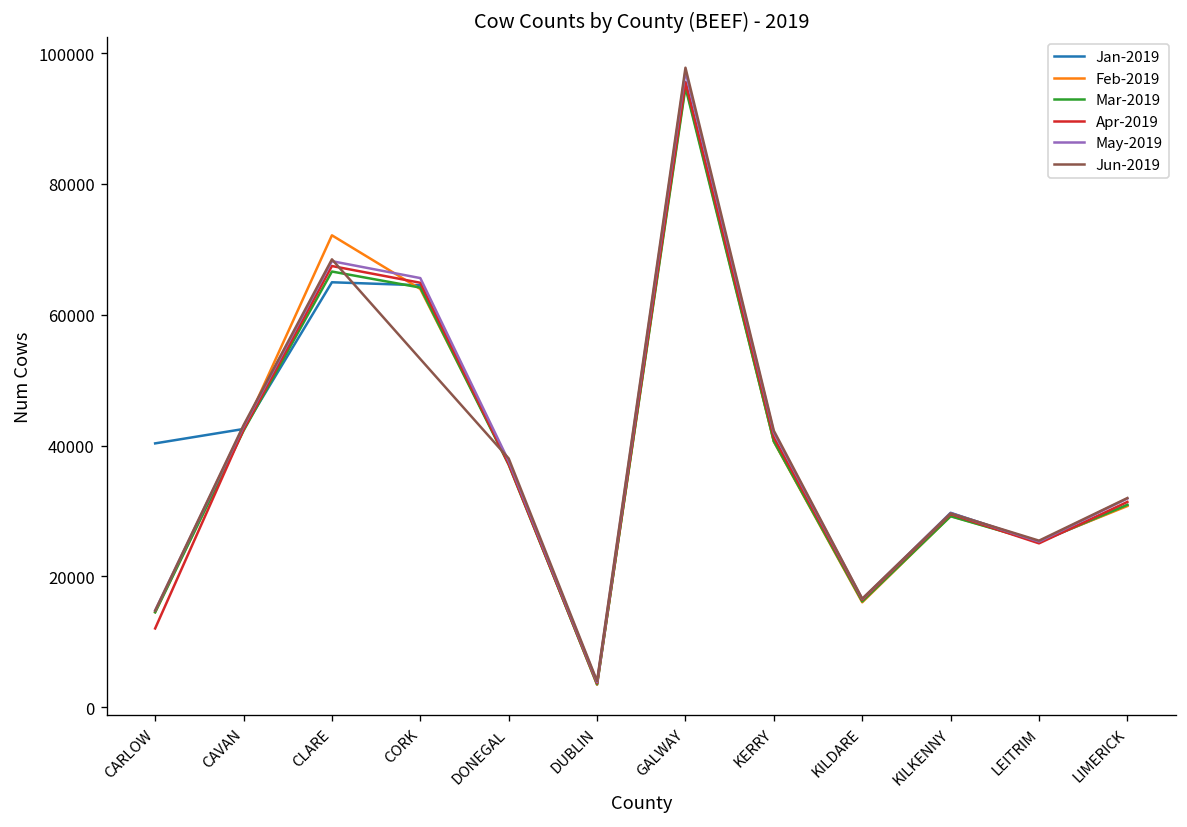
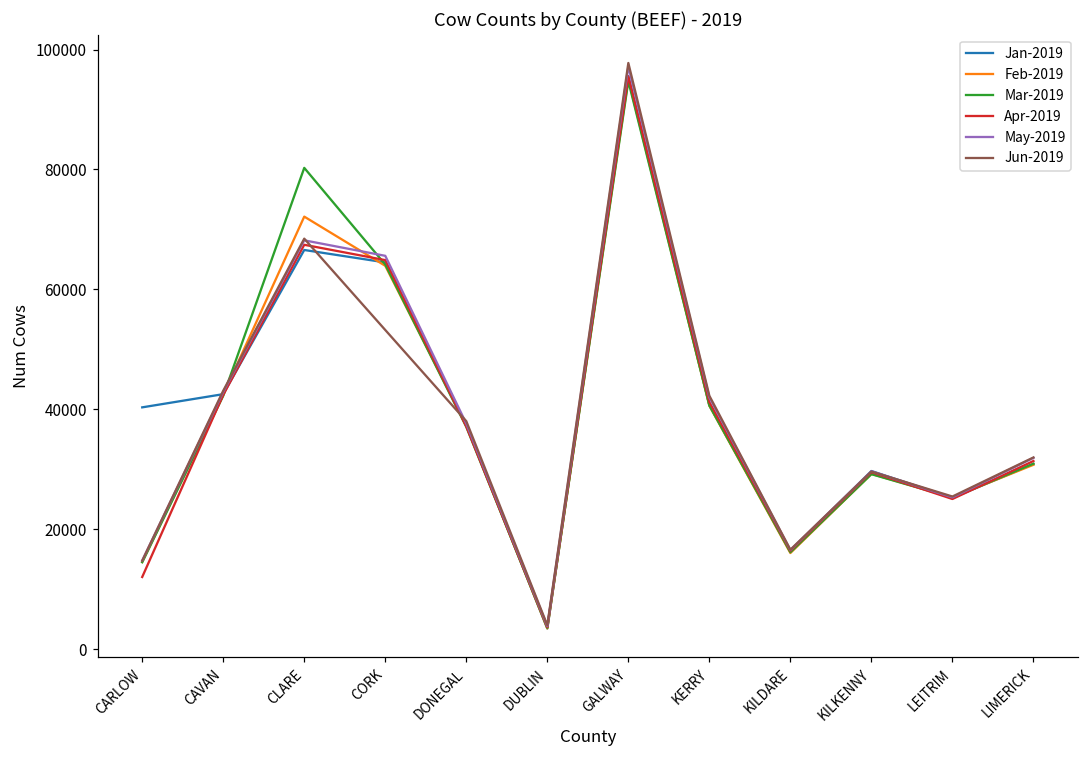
  {
    "Jan-2019": {
      "CARLOW": 40000,
-     "CLARE": 65000
+     "CLARE": 67000
    },
    "Feb-2019": {
      "CLARE": 72000
    },
    "Mar-2019": {
-     "CLARE": 67000
+     "CLARE": 80000
    },
    "Apr-2019": {
      "CARLOW": 12000,
      "CLARE": 67000,
      "KERRY": 41000
    },
    "May-2019": {
      "CORK": 66000,
      "GALWAY": 97000
    },
    "Jun-2019": {
      "CORK": 53000,
      "GALWAY": 98000
    }
  }
